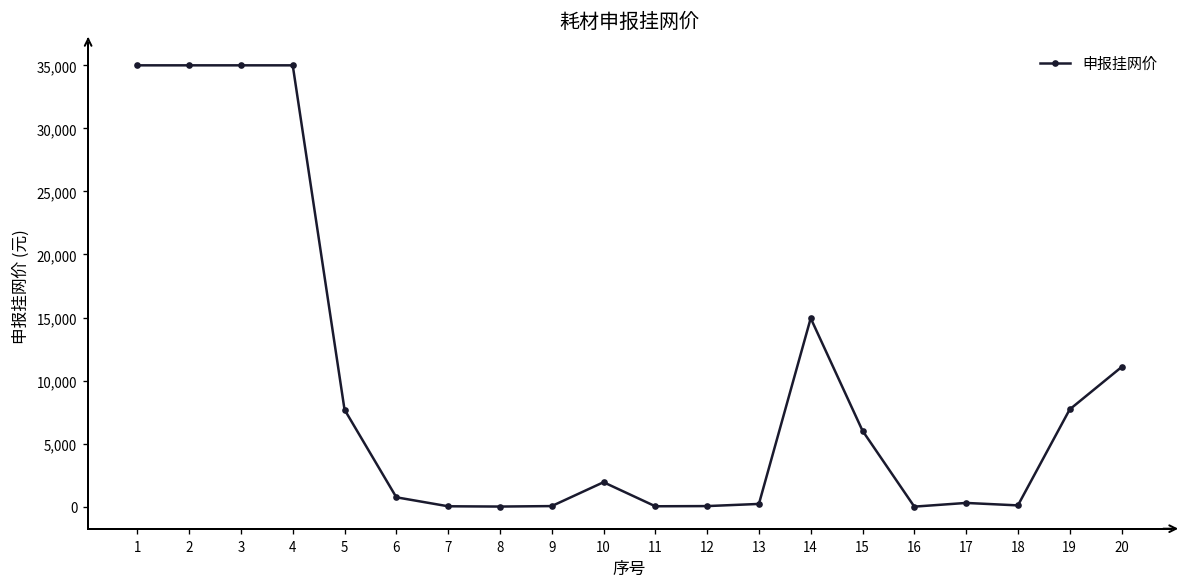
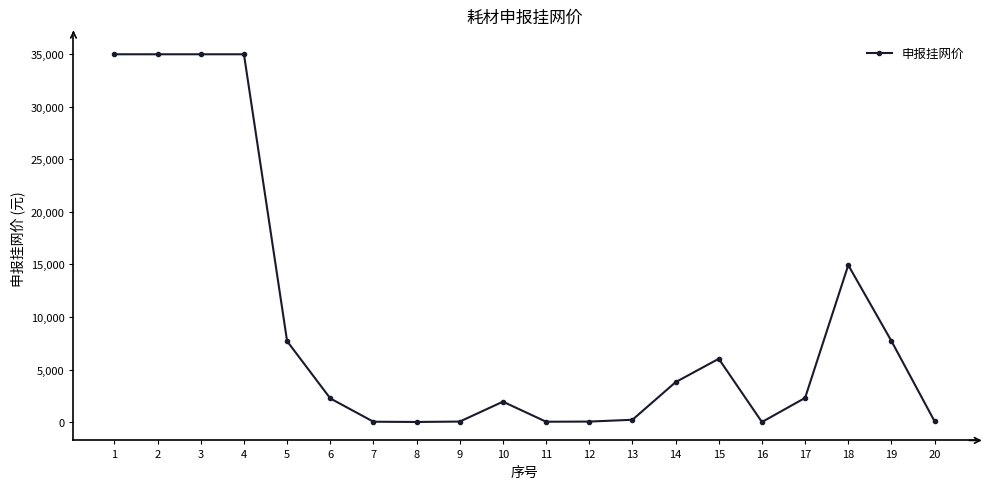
  {
    "1": "35,000",
    "2": "35,000",
    "3": "35,000",
    "4": "35,000",
    "5": "7,700",
-   "6": "700",
+   "6": "2,300",
    "7": "0",
    "8": "0",
    "9": "100",
    "10": "1,900",
    "11": "0",
    "12": "100",
    "13": "200",
-   "14": "14,900",
+   "14": "3,800",
    "15": "6,000",
    "16": "0",
-   "17": "300",
-   "18": "100",
+   "17": "2,300",
+   "18": "14,900",
    "19": "7,700",
-   "20": "11,100"
+   "20": "100"
  }
